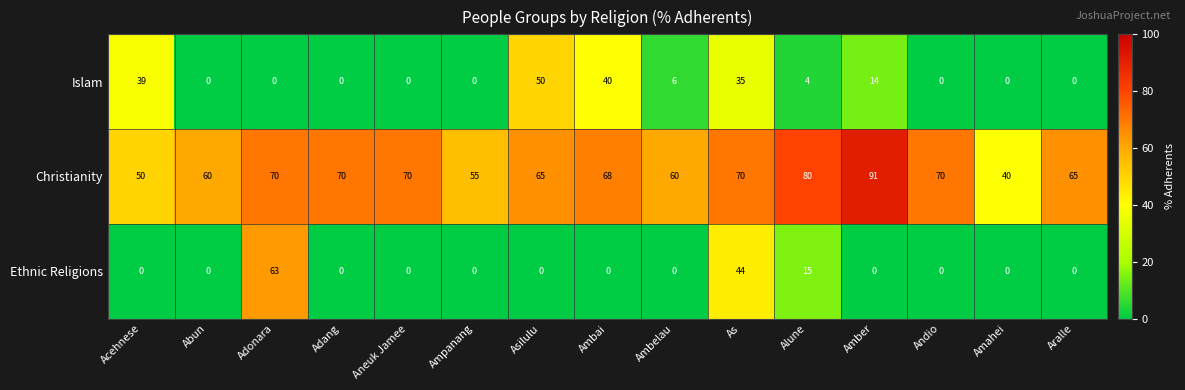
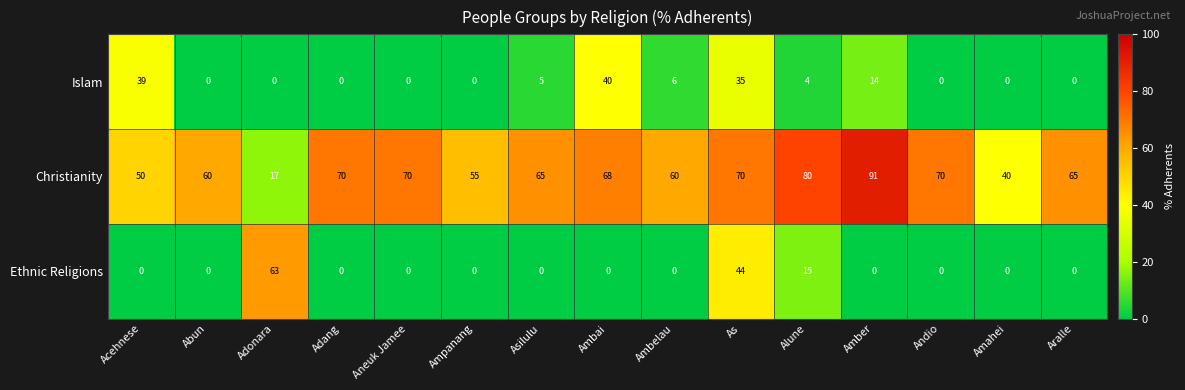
  {
    "Islam": {
      "Acehnese": 39,
      "Abun": 0,
      "Adonara": 0,
      "Adang": 0,
      "Aneuk Jamee": 0,
      "Ampanang": 0,
-     "Asilulu": 50,
+     "Asilulu": 5,
      "Ambai": 40,
      "Ambelau": 6,
      "As": 35,
      "Alune": 4,
      "Amber": 14,
      "Andio": 0,
      "Amahei": 0,
      "Aralle": 0
    },
    "Christianity": {
      "Acehnese": 50,
      "Abun": 60,
-     "Adonara": 70,
+     "Adonara": 17,
      "Adang": 70,
      "Aneuk Jamee": 70,
      "Ampanang": 55,
      "Asilulu": 65,
      "Ambai": 68,
      "Ambelau": 60,
      "As": 70,
      "Alune": 80,
      "Amber": 91,
      "Andio": 70,
      "Amahei": 40,
      "Aralle": 65
    },
    "Ethnic Religions": {
      "Acehnese": 0,
      "Abun": 0,
      "Adonara": 63,
      "Adang": 0,
      "Aneuk Jamee": 0,
      "Ampanang": 0,
      "Asilulu": 0,
      "Ambai": 0,
      "Ambelau": 0,
      "As": 44,
      "Alune": 15,
      "Amber": 0,
      "Andio": 0,
      "Amahei": 0,
      "Aralle": 0
    }
  }
